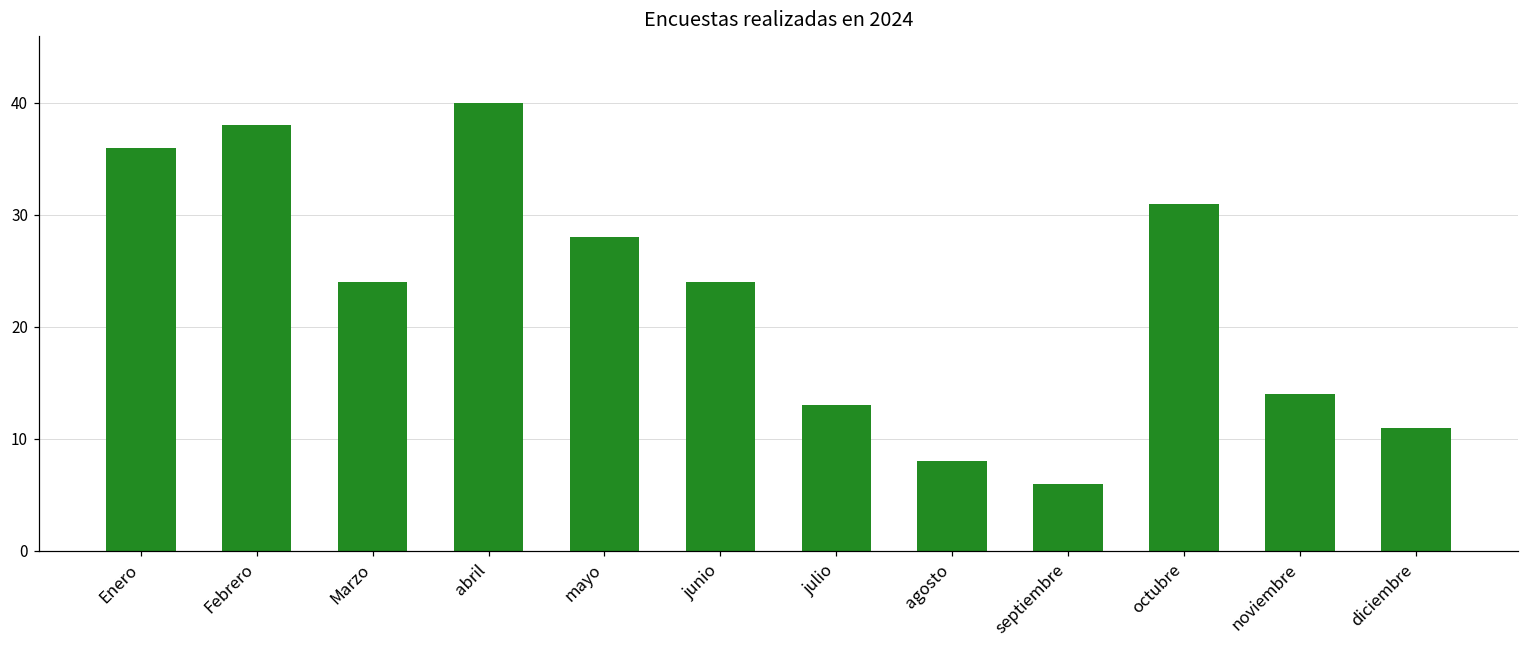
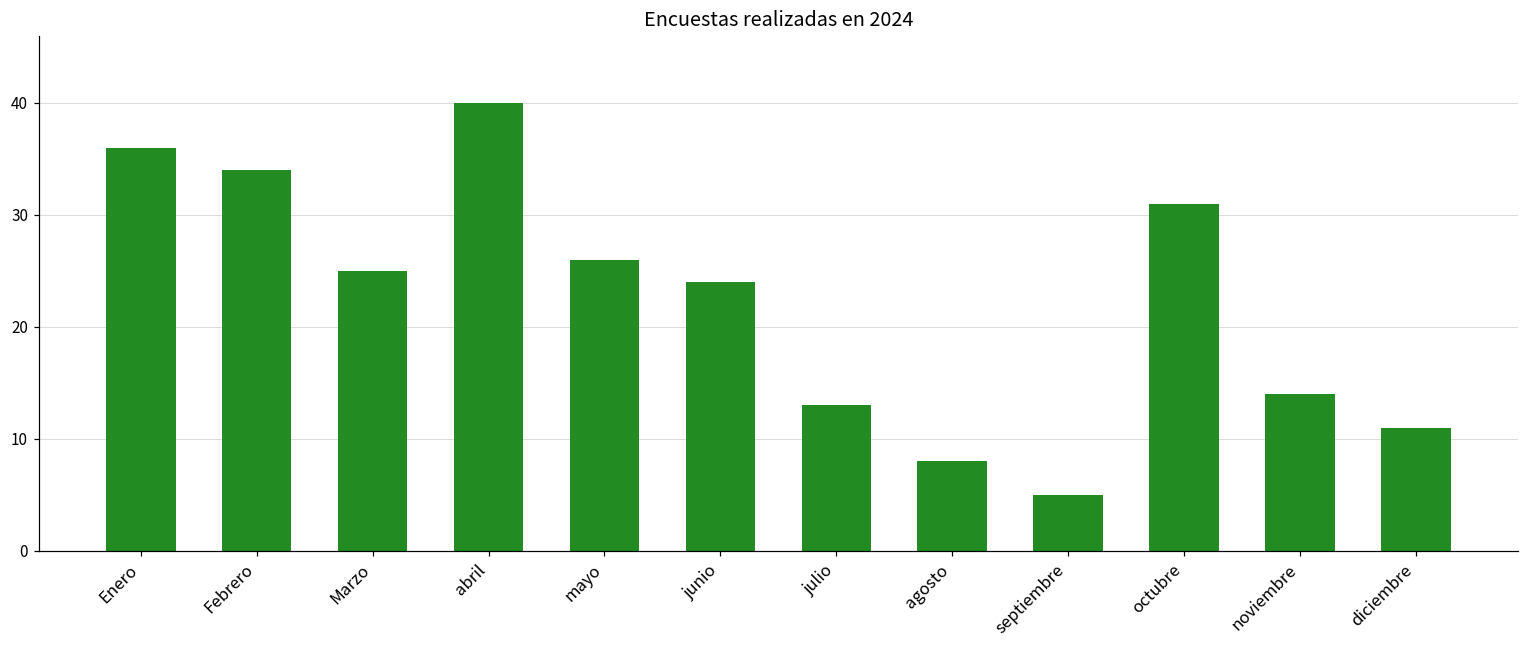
  {
    "Enero": 36,
-   "Febrero": 38,
-   "Marzo": 24,
+   "Febrero": 34,
+   "Marzo": 25,
    "abril": 40,
-   "mayo": 28,
+   "mayo": 26,
    "junio": 24,
    "julio": 13,
    "agosto": 8,
-   "septiembre": 6,
+   "septiembre": 5,
    "octubre": 31,
    "noviembre": 14,
    "diciembre": 11
  }
